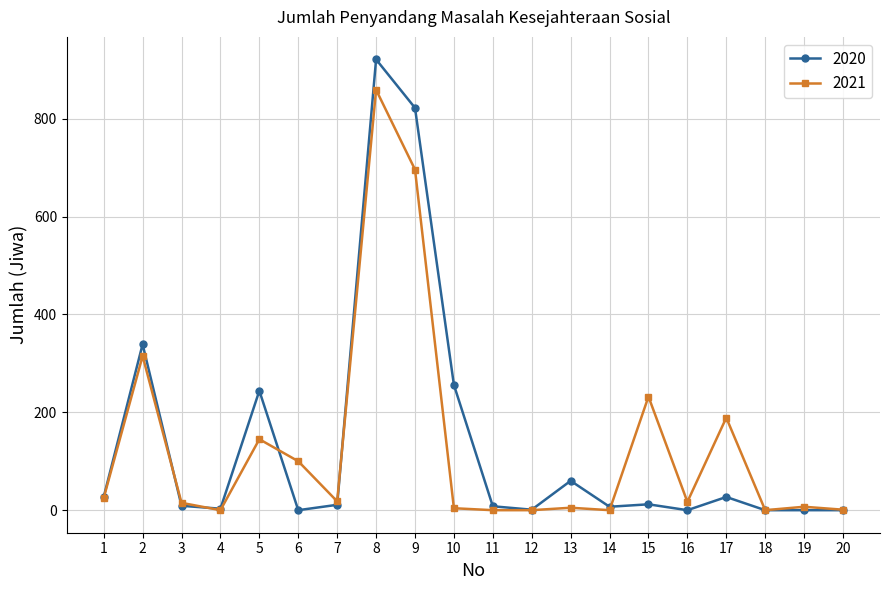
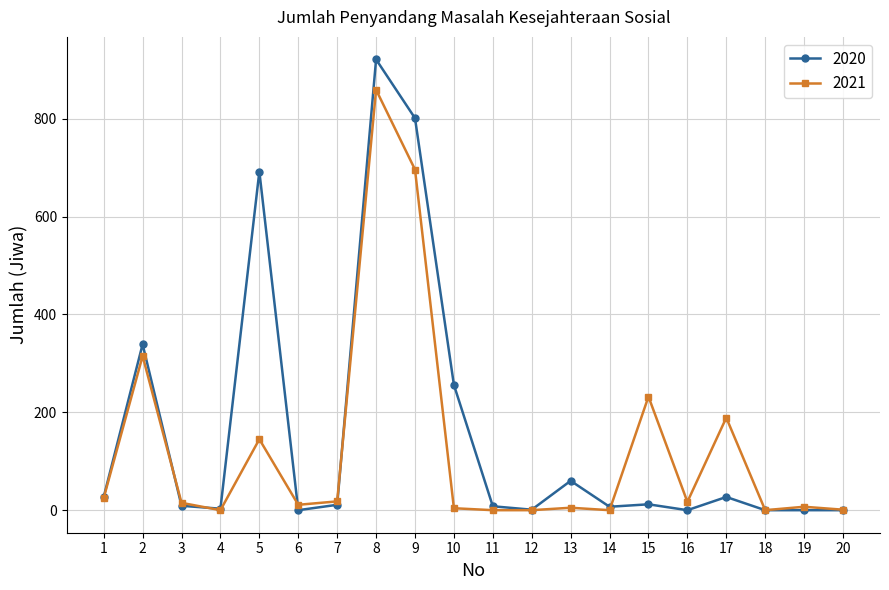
  {
    "2020": {
      "2": 340,
      "3": 10,
-     "5": 240,
+     "5": 690,
      "6": 0,
      "7": 10,
      "8": 920,
-     "9": 820,
+     "9": 800,
      "10": 260,
      "11": 10,
      "13": 60,
      "14": 10,
      "15": 10,
      "16": 0,
      "17": 30,
      "19": 0
    },
    "2021": {
      "2": 320,
      "3": 20,
      "5": 150,
-     "6": 100,
+     "6": 10,
      "7": 20,
      "8": 860,
      "9": 700,
      "10": 0,
      "11": 0,
      "13": 10,
      "14": 0,
      "15": 230,
      "16": 20,
      "17": 190,
      "19": 10
    }
  }
